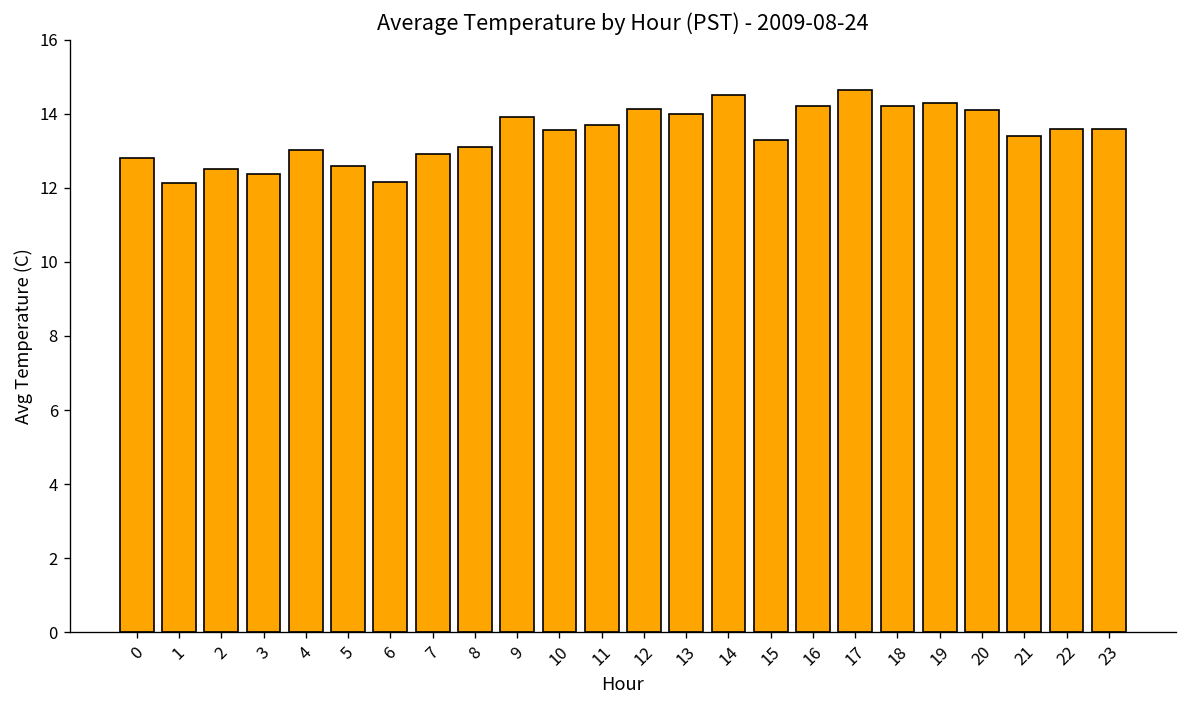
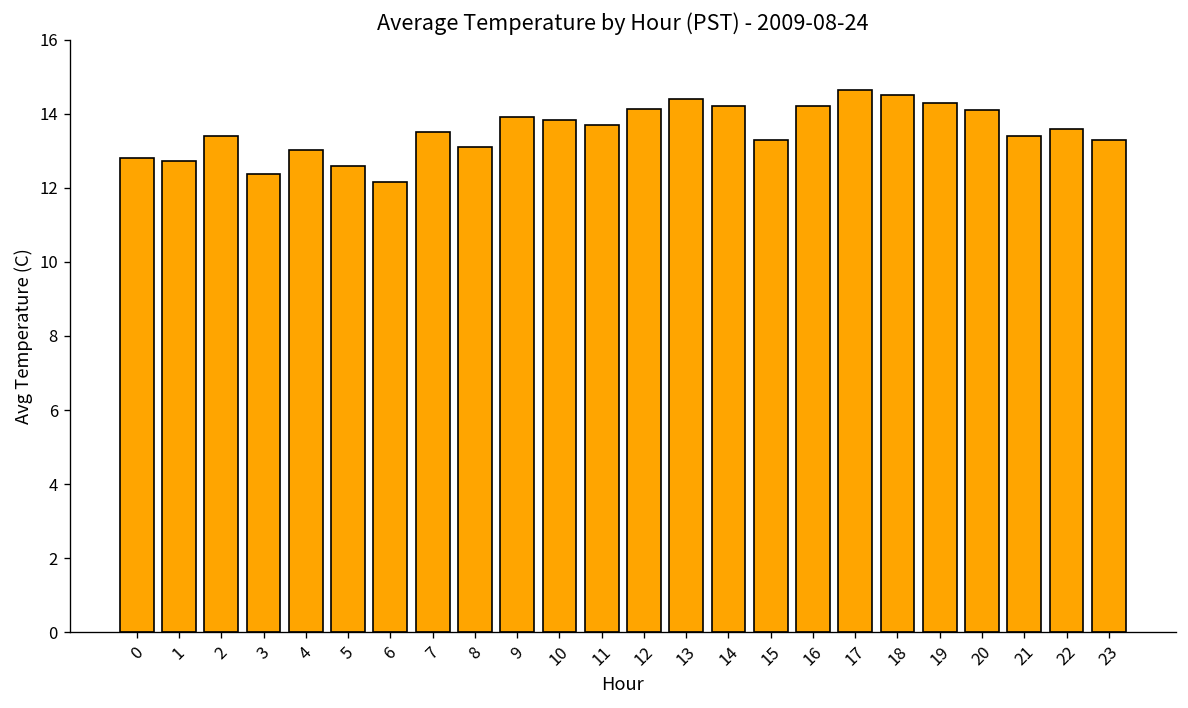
  {
    "0": 12.8,
-   "1": 12.1,
-   "2": 12.5,
+   "1": 12.7,
+   "2": 13.4,
    "3": 12.4,
    "4": 13.0,
    "5": 12.6,
    "6": 12.2,
-   "7": 12.9,
+   "7": 13.5,
    "8": 13.1,
    "9": 13.9,
-   "10": 13.6,
+   "10": 13.8,
    "11": 13.7,
    "12": 14.1,
-   "13": 14.0,
-   "14": 14.5,
+   "13": 14.4,
+   "14": 14.2,
    "15": 13.3,
    "16": 14.2,
    "17": 14.7,
-   "18": 14.2,
+   "18": 14.5,
    "19": 14.3,
    "20": 14.1,
    "21": 13.4,
    "22": 13.6,
-   "23": 13.6
+   "23": 13.3
  }
